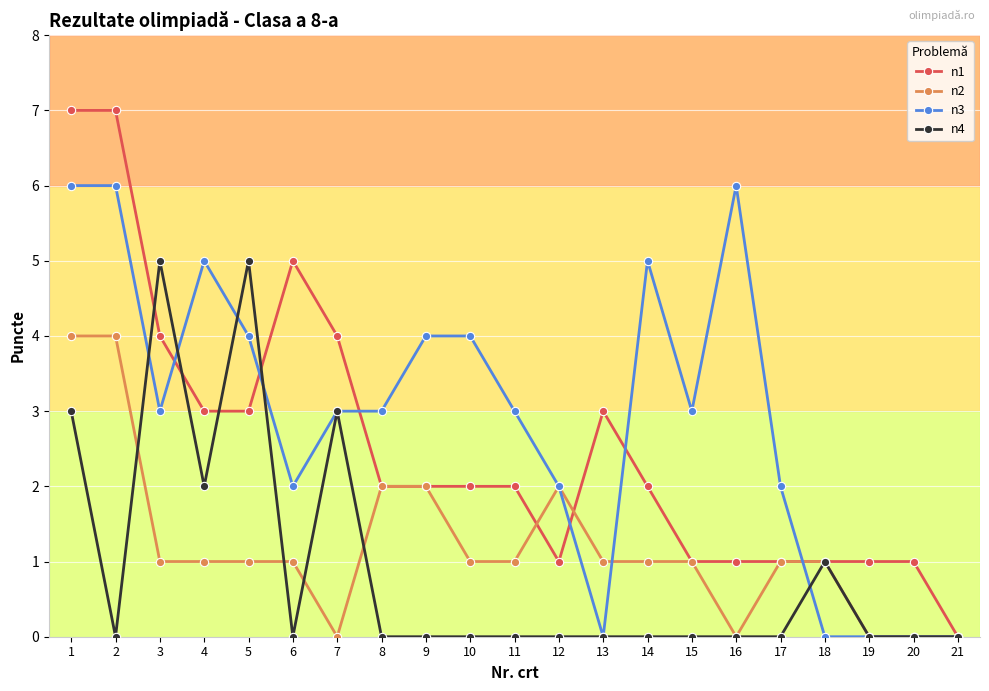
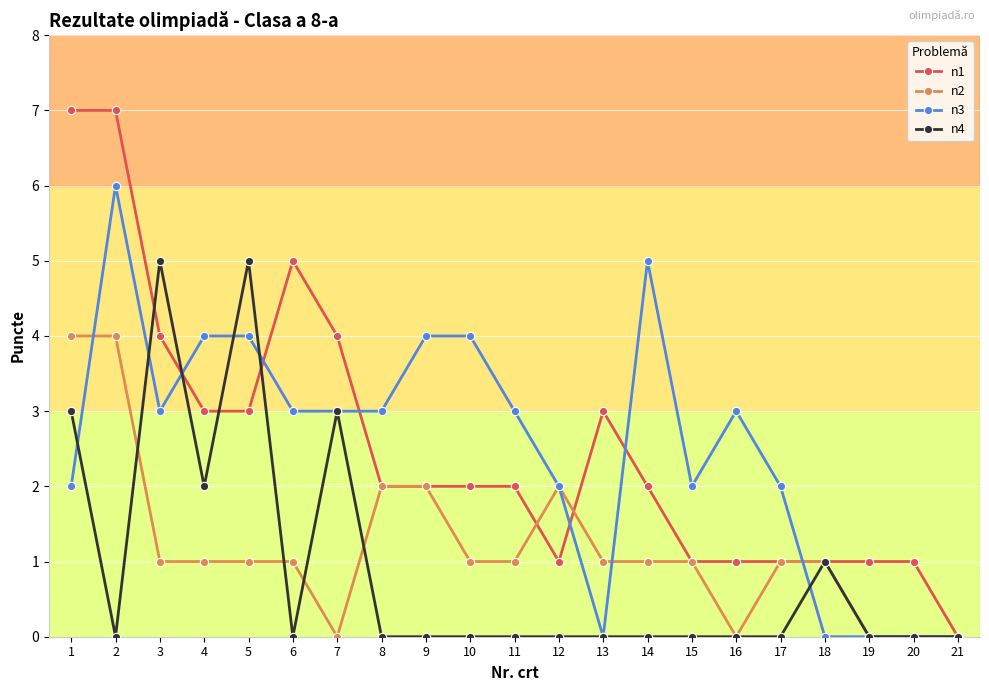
  {
    "n3": {
-     "1": 6,
+     "1": 2,
      "2": 6,
      "3": 3,
-     "4": 5,
+     "4": 4,
      "5": 4,
-     "6": 2,
+     "6": 3,
      "8": 3,
      "9": 4,
      "10": 4,
      "11": 3,
      "14": 5,
-     "15": 3,
-     "16": 6,
+     "15": 2,
+     "16": 3,
      "17": 2,
      "18": 0
    },
    "n4": {
      "1": 3,
      "2": 0,
      "3": 5,
      "4": 2,
      "5": 5,
      "6": 0,
      "8": 0,
      "9": 0,
      "10": 0,
      "11": 0,
      "12": 0,
      "14": 0,
      "15": 0,
      "17": 0
    }
  }
